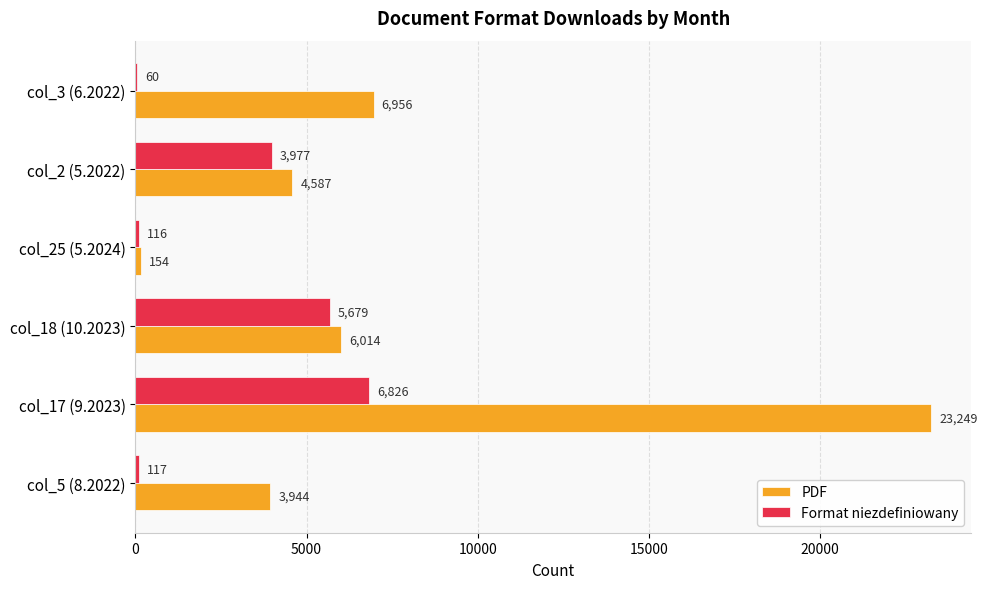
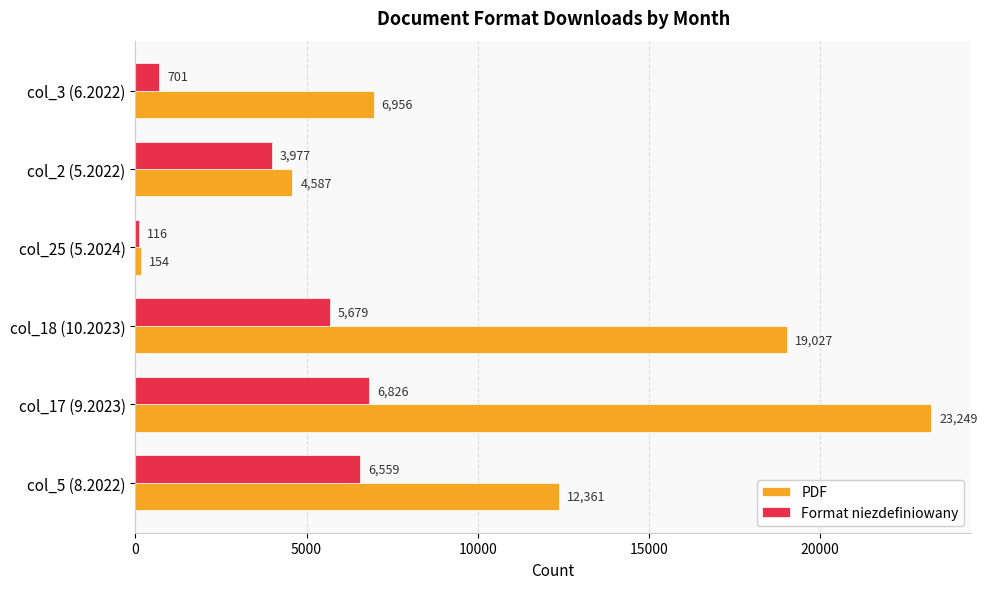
  {
    "PDF": {
      "col_3 (6.2022)": "6,956",
      "col_2 (5.2022)": "4,587",
      "col_25 (5.2024)": "154",
-     "col_18 (10.2023)": "6,014",
+     "col_18 (10.2023)": "19,027",
      "col_17 (9.2023)": "23,249",
-     "col_5 (8.2022)": "3,944"
+     "col_5 (8.2022)": "12,361"
    },
    "Format niezdefiniowany": {
-     "col_3 (6.2022)": "60",
+     "col_3 (6.2022)": "701",
      "col_2 (5.2022)": "3,977",
      "col_25 (5.2024)": "116",
      "col_18 (10.2023)": "5,679",
      "col_17 (9.2023)": "6,826",
-     "col_5 (8.2022)": "117"
+     "col_5 (8.2022)": "6,559"
    }
  }
